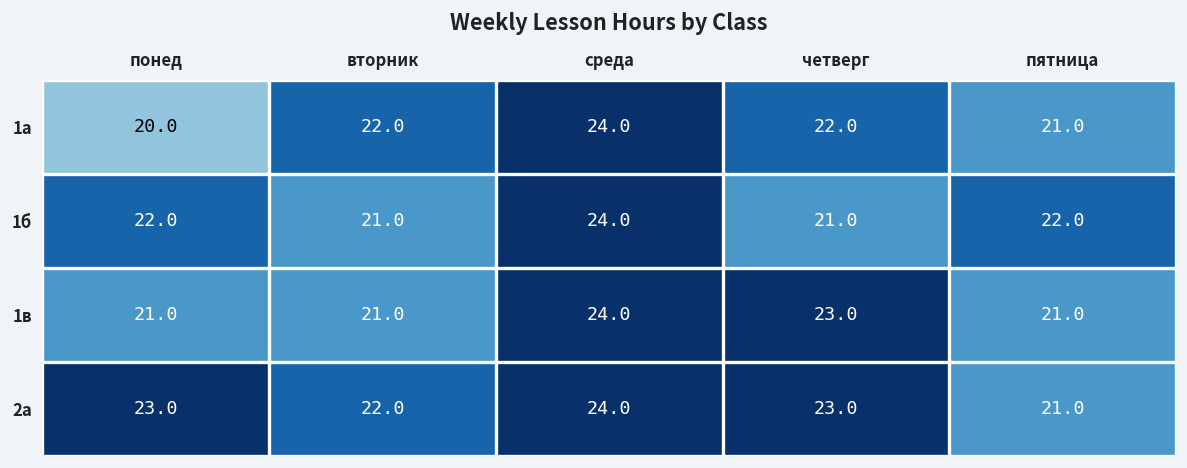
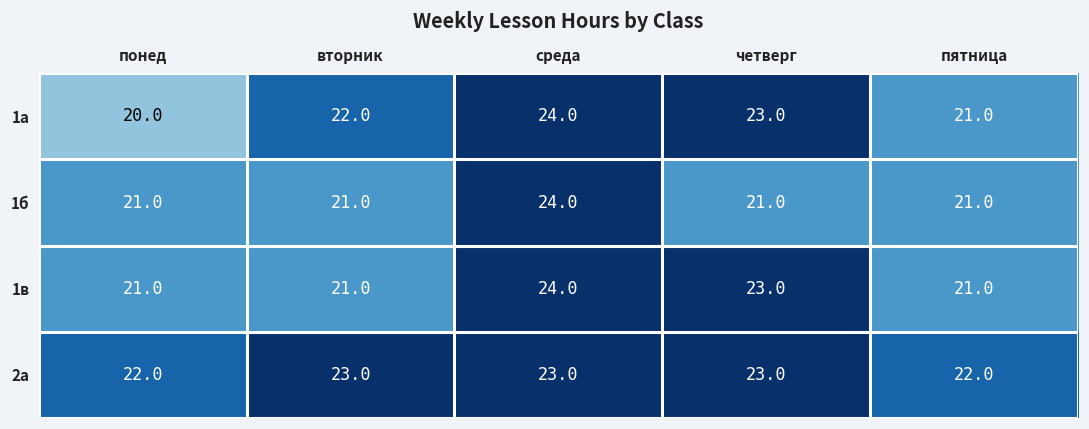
  {
    "1а": {
      "понед": 20.0,
      "вторник": 22.0,
      "среда": 24.0,
-     "четверг": 22.0,
+     "четверг": 23.0,
      "пятница": 21.0
    },
    "1б": {
-     "понед": 22.0,
+     "понед": 21.0,
      "вторник": 21.0,
      "среда": 24.0,
      "четверг": 21.0,
-     "пятница": 22.0
+     "пятница": 21.0
    },
    "1в": {
      "понед": 21.0,
      "вторник": 21.0,
      "среда": 24.0,
      "четверг": 23.0,
      "пятница": 21.0
    },
    "2а": {
-     "понед": 23.0,
-     "вторник": 22.0,
-     "среда": 24.0,
+     "понед": 22.0,
+     "вторник": 23.0,
+     "среда": 23.0,
      "четверг": 23.0,
-     "пятница": 21.0
+     "пятница": 22.0
    }
  }
